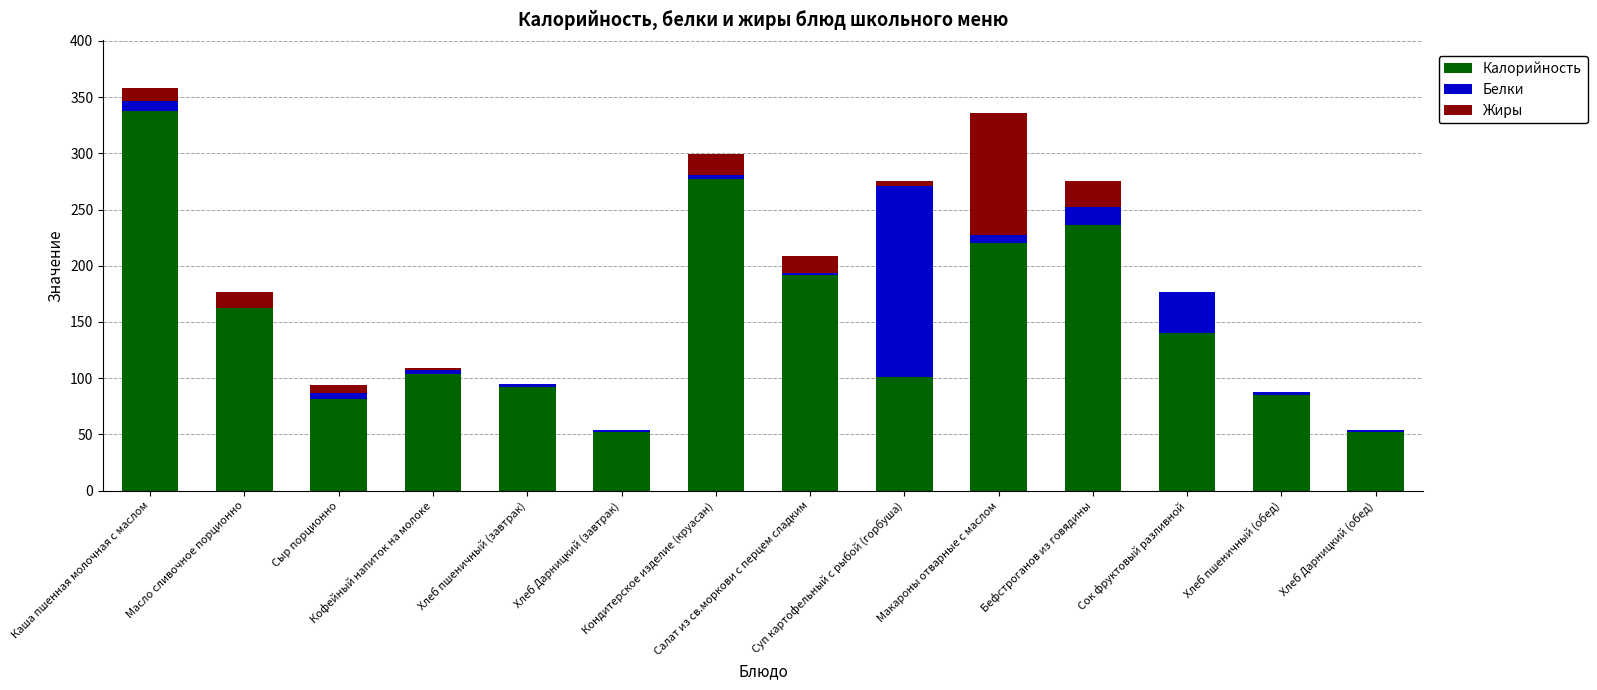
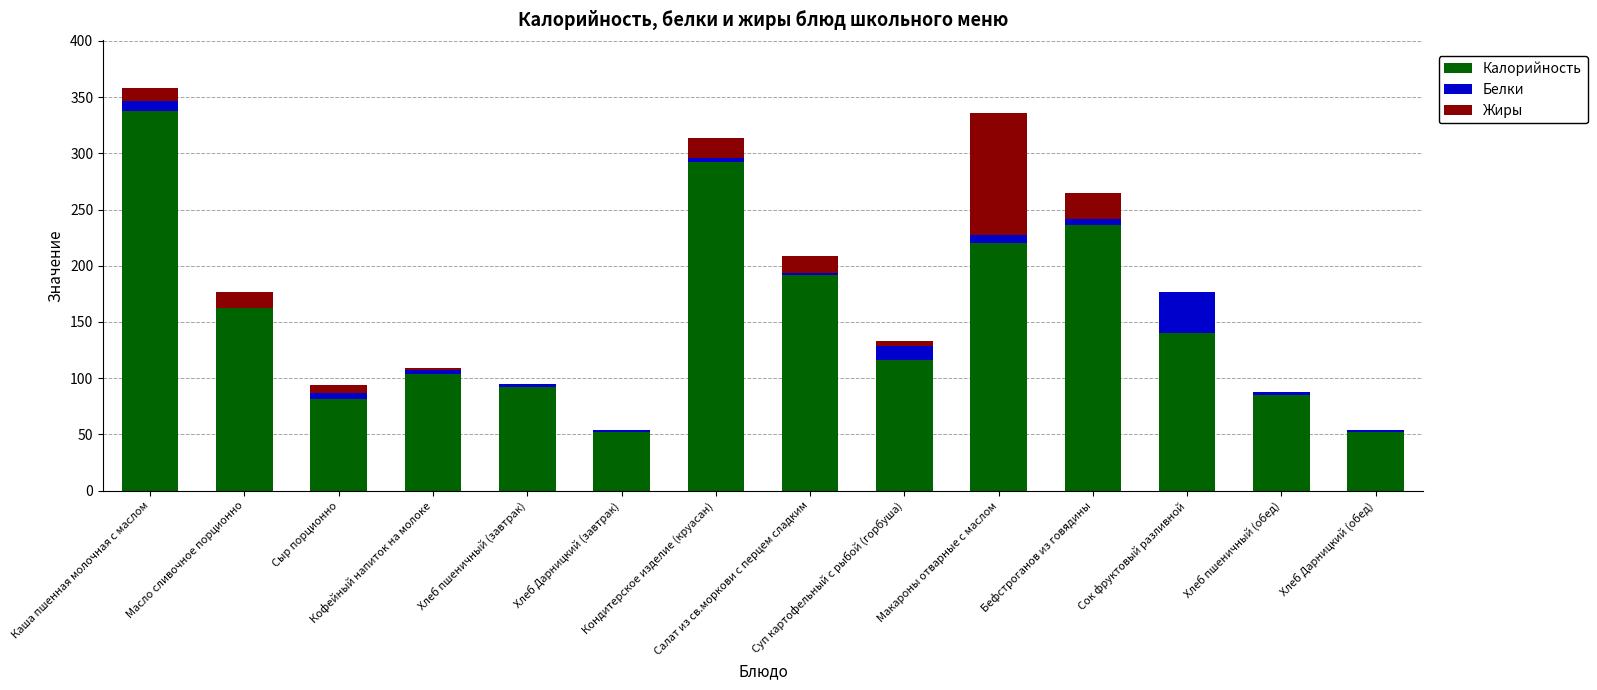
  {
    "Калорийность": {
      "Каша пшенная молочная с маслом": 338,
      "Масло сливочное порционно": 162,
      "Сыр порционно": 81,
      "Кофейный напиток на молоке": 104,
      "Хлеб пшеничный (завтрак)": 92,
      "Хлеб Дарницкий (завтрак)": 52,
-     "Кондитерское изделие (круасан)": 277,
+     "Кондитерское изделие (круасан)": 292,
      "Салат из св.моркови с перцем сладким": 192,
-     "Суп картофельный с рыбой (горбуша)": 101,
+     "Суп картофельный с рыбой (горбуша)": 116,
      "Макароны отварные с маслом": 220,
      "Бефстроганов из говядины": 236,
      "Сок фруктовый разливной": 140,
      "Хлеб пшеничный (обед)": 85,
      "Хлеб Дарницкий (обед)": 52
    },
    "Белки": {
      "Каша пшенная молочная с маслом": 9,
      "Масло сливочное порционно": 0,
      "Сыр порционно": 6,
      "Кофейный напиток на молоке": 3,
      "Хлеб пшеничный (завтрак)": 3,
      "Кондитерское изделие (круасан)": 4,
-     "Суп картофельный с рыбой (горбуша)": 170,
+     "Суп картофельный с рыбой (горбуша)": 13,
      "Макароны отварные с маслом": 7,
-     "Бефстроганов из говядины": 16,
+     "Бефстроганов из говядины": 6,
      "Сок фруктовый разливной": 37,
      "Хлеб пшеничный (обед)": 3
    },
    "Жиры": {
      "Каша пшенная молочная с маслом": 11,
      "Масло сливочное порционно": 15,
      "Сыр порционно": 7,
      "Хлеб пшеничный (завтрак)": 0,
      "Хлеб Дарницкий (завтрак)": 0,
      "Кондитерское изделие (круасан)": 18,
      "Салат из св.моркови с перцем сладким": 15,
      "Суп картофельный с рыбой (горбуша)": 4,
      "Макароны отварные с маслом": 109,
      "Бефстроганов из говядины": 23,
      "Сок фруктовый разливной": 0,
      "Хлеб пшеничный (обед)": 0,
      "Хлеб Дарницкий (обед)": 0
    }
  }
